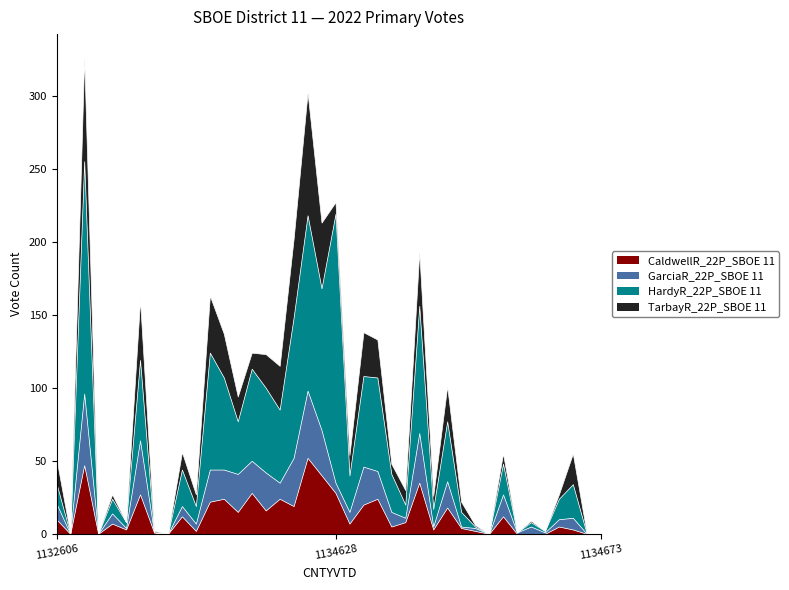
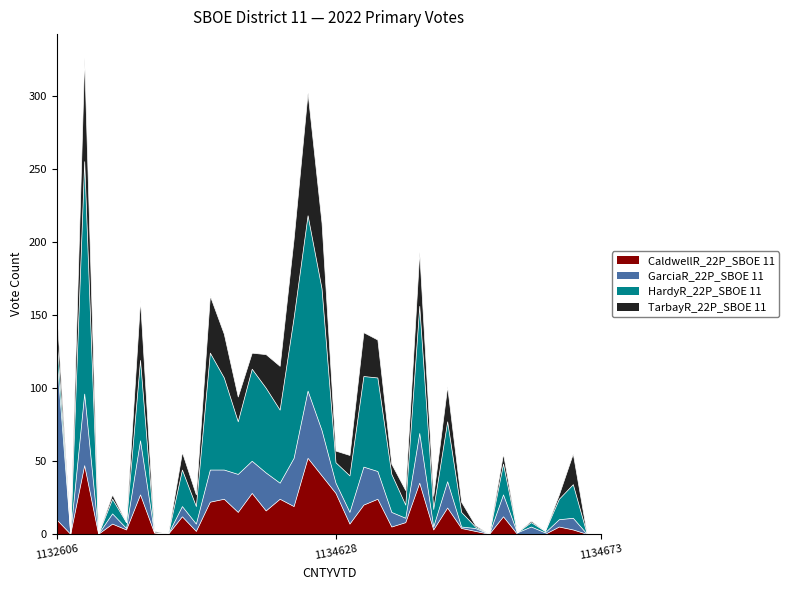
  {
    "CaldwellR_22P_SBOE 11": {
      "1132606": 10,
      "1134628": 28
    },
    "GarciaR_22P_SBOE 11": {
-     "1132606": 11,
+     "1132606": 113,
      "1134628": 35
    },
    "HardyR_22P_SBOE 11": {
-     "1134628": 184
+     "1134628": 14
    },
    "TarbayR_22P_SBOE 11": {
      "1132606": 17,
      "1134628": 8
    }
  }
